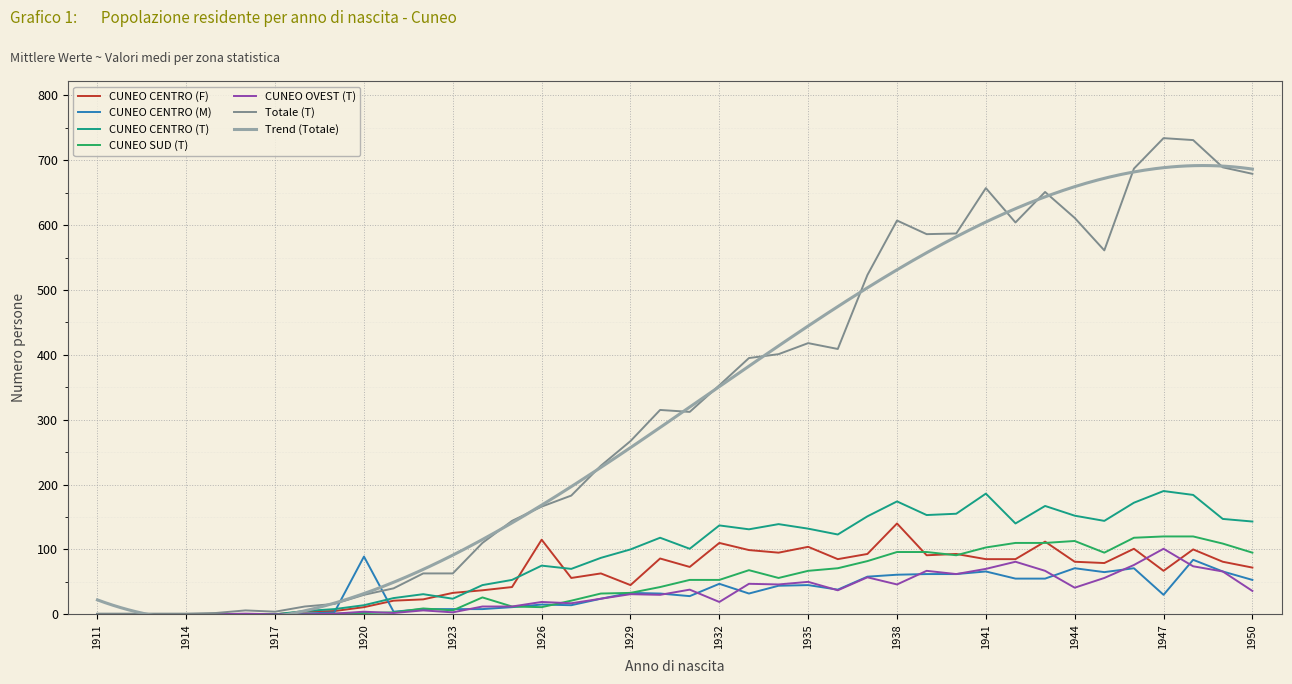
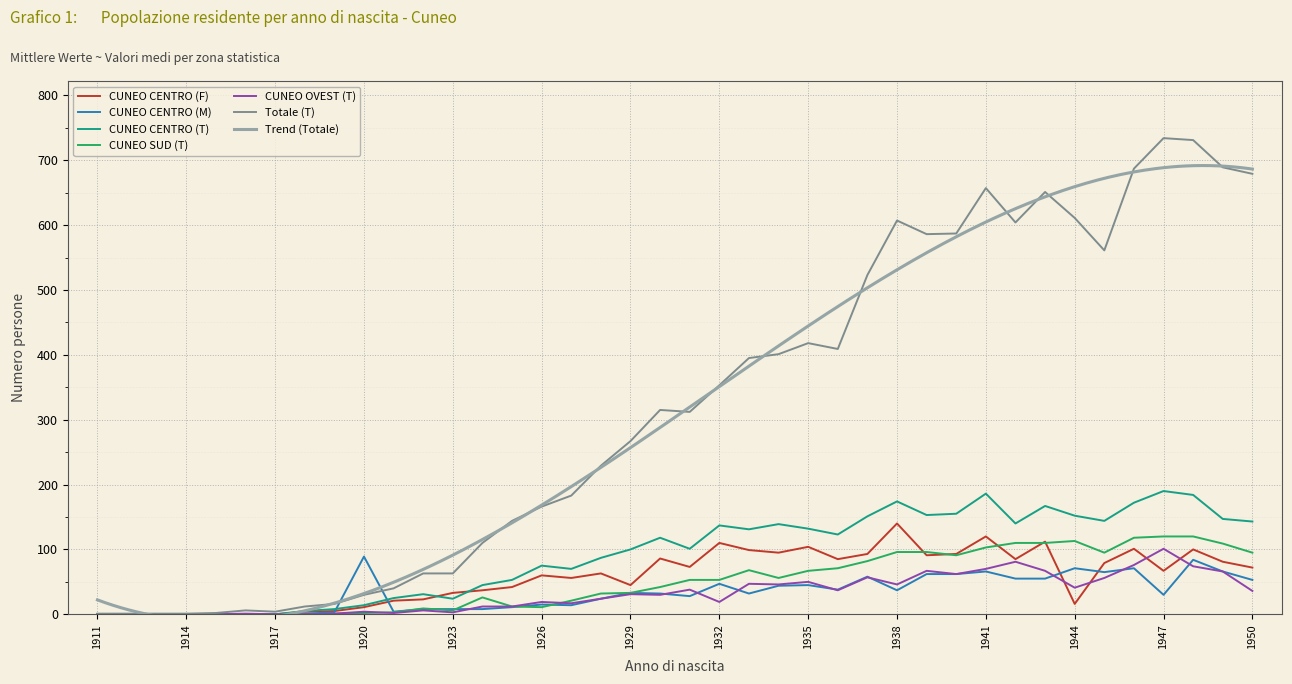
  {
    "CUNEO CENTRO (F)": {
      "1923": 30,
-     "1926": 120,
+     "1926": 60,
      "1929": 50,
      "1932": 110,
      "1935": 100,
      "1938": 140,
-     "1941": 90,
-     "1944": 80,
+     "1941": 120,
+     "1944": 20,
      "1947": 70,
      "1950": 70
    },
    "CUNEO CENTRO (M)": {
      "1920": 90,
      "1926": 20,
      "1932": 50,
      "1935": 50,
-     "1938": 60,
+     "1938": 40,
      "1941": 70,
      "1944": 70,
      "1947": 30,
      "1950": 50
    },
    "CUNEO OVEST (T)": {
      "1926": 20,
      "1932": 20,
      "1935": 50,
      "1938": 50,
      "1941": 70,
      "1944": 40,
      "1947": 100,
      "1950": 40
    }
  }
